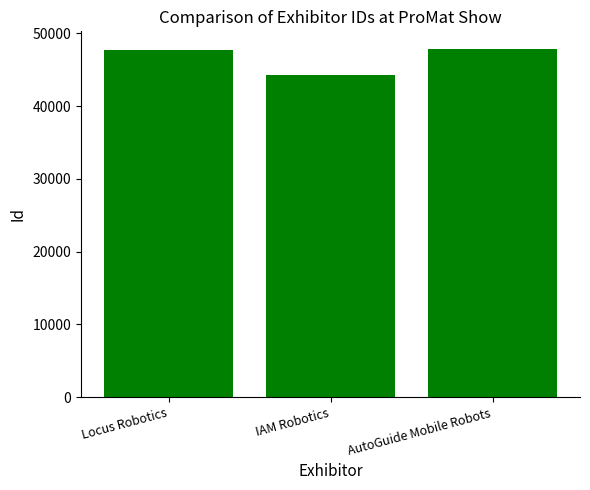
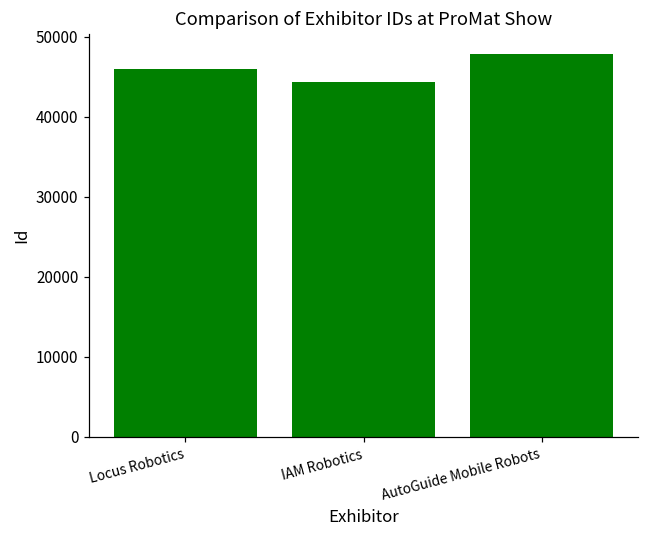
  {
-   "Locus Robotics": 48000,
+   "Locus Robotics": 46000,
    "IAM Robotics": 44000,
    "AutoGuide Mobile Robots": 48000
  }
